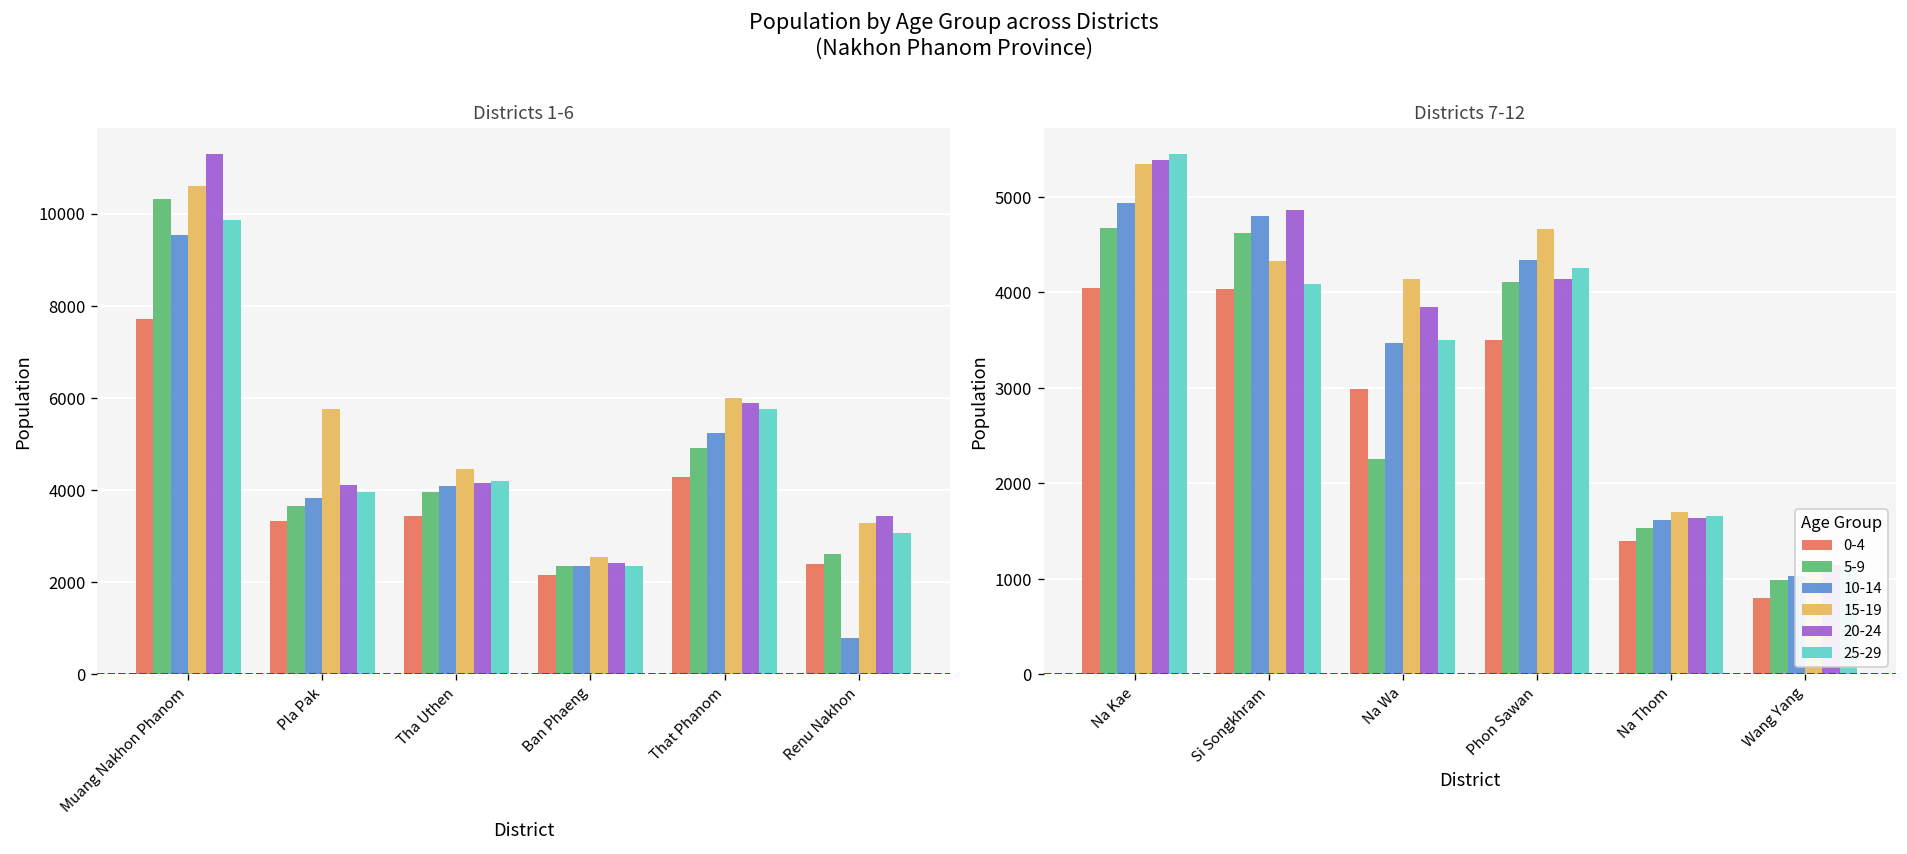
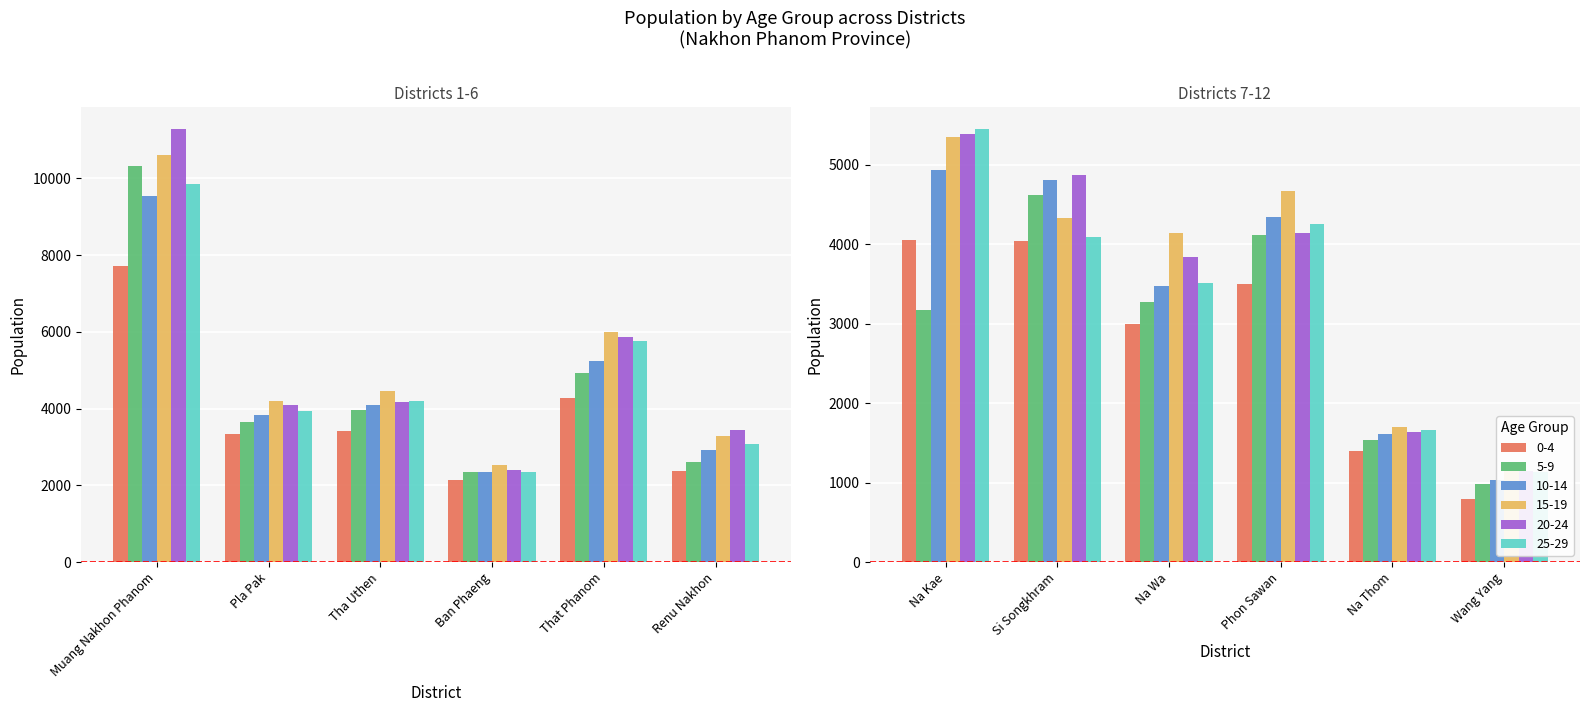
  {
    "Districts 1-6": {
      "0-4": {
        "Muang Nakhon Phanom": 7700,
        "Pla Pak": 3300,
        "Tha Uthen": 3400,
        "Ban Phaeng": 2100,
        "That Phanom": 4300,
        "Renu Nakhon": 2400
      },
      "5-9": {
        "Muang Nakhon Phanom": 10300,
        "Pla Pak": 3700,
        "Tha Uthen": 4000,
        "Ban Phaeng": 2400,
        "That Phanom": 4900,
        "Renu Nakhon": 2600
      },
      "10-14": {
        "Muang Nakhon Phanom": 9500,
        "Pla Pak": 3800,
        "Tha Uthen": 4100,
        "Ban Phaeng": 2400,
        "That Phanom": 5200,
-       "Renu Nakhon": 800
+       "Renu Nakhon": 2900
      },
      "15-19": {
        "Muang Nakhon Phanom": 10600,
-       "Pla Pak": 5800,
+       "Pla Pak": 4200,
        "Tha Uthen": 4500,
        "Ban Phaeng": 2500,
        "That Phanom": 6000,
        "Renu Nakhon": 3300
      },
      "20-24": {
        "Muang Nakhon Phanom": 11300,
        "Pla Pak": 4100,
        "Tha Uthen": 4200,
        "Ban Phaeng": 2400,
        "That Phanom": 5900,
        "Renu Nakhon": 3400
      },
      "25-29": {
        "Muang Nakhon Phanom": 9900,
        "Pla Pak": 3900,
        "Tha Uthen": 4200,
        "Ban Phaeng": 2300,
        "That Phanom": 5700,
        "Renu Nakhon": 3100
      }
    },
    "Districts 7-12": {
      "0-4": {
        "Na Kae": 4000,
        "Si Songkhram": 4000,
        "Na Wa": 3000,
        "Phon Sawan": 3500,
        "Na Thom": 1400,
        "Wang Yang": 800
      },
      "5-9": {
-       "Na Kae": 4700,
+       "Na Kae": 3200,
        "Si Songkhram": 4600,
-       "Na Wa": 2300,
+       "Na Wa": 3300,
        "Phon Sawan": 4100,
        "Na Thom": 1500,
        "Wang Yang": 1000
      },
      "10-14": {
        "Na Kae": 4900,
        "Si Songkhram": 4800,
        "Na Wa": 3500,
        "Phon Sawan": 4300,
        "Na Thom": 1600
      },
      "15-19": {
        "Na Kae": 5300,
        "Si Songkhram": 4300,
        "Na Wa": 4100,
        "Phon Sawan": 4700,
        "Na Thom": 1700
      },
      "20-24": {
        "Na Kae": 5400,
        "Si Songkhram": 4900,
        "Na Wa": 3800,
        "Phon Sawan": 4100,
        "Na Thom": 1600
      },
      "25-29": {
        "Na Kae": 5400,
        "Si Songkhram": 4100,
        "Na Wa": 3500,
        "Phon Sawan": 4300,
        "Na Thom": 1700
      }
    }
  }
